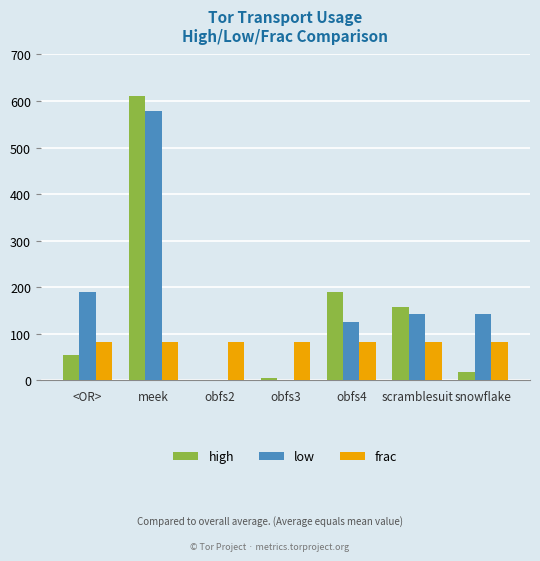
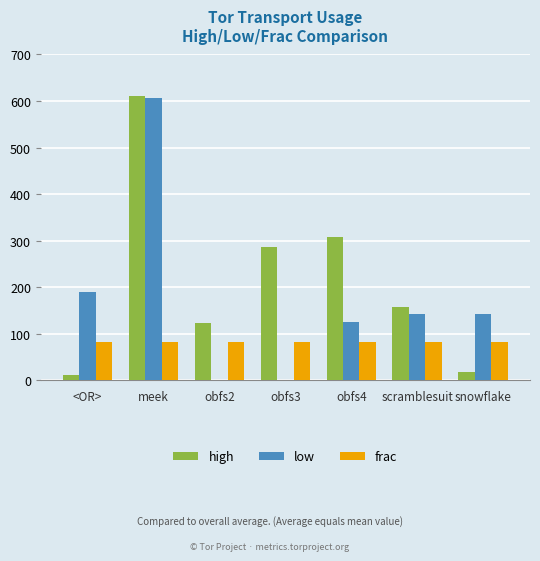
  {
    "high": {
-     "<OR>": 60,
+     "<OR>": 10,
      "meek": 610,
-     "obfs2": 0,
-     "obfs3": 10,
-     "obfs4": 190,
+     "obfs2": 120,
+     "obfs3": 290,
+     "obfs4": 310,
      "scramblesuit": 160,
      "snowflake": 20
    },
    "low": {
      "<OR>": 190,
-     "meek": 580,
+     "meek": 610,
      "obfs2": 0,
      "obfs3": 0,
      "obfs4": 130,
      "scramblesuit": 140,
      "snowflake": 140
    },
    "frac": {
      "<OR>": 80,
      "meek": 80,
      "obfs2": 80,
      "obfs3": 80,
      "obfs4": 80,
      "scramblesuit": 80,
      "snowflake": 80
    }
  }
